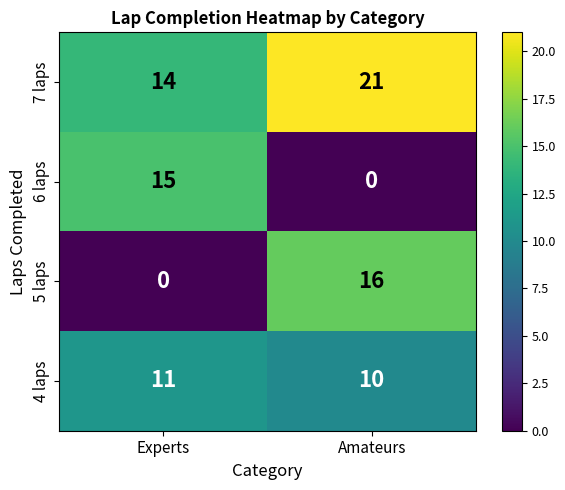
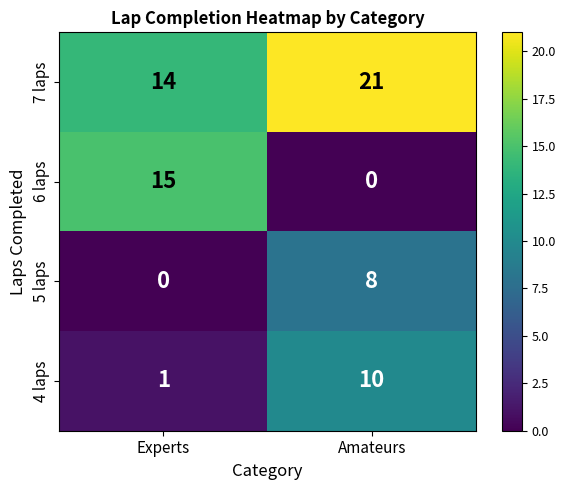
  {
    "7 laps": {
      "Experts": 14,
      "Amateurs": 21
    },
    "6 laps": {
      "Experts": 15,
      "Amateurs": 0
    },
    "5 laps": {
      "Experts": 0,
-     "Amateurs": 16
+     "Amateurs": 8
    },
    "4 laps": {
-     "Experts": 11,
+     "Experts": 1,
      "Amateurs": 10
    }
  }
